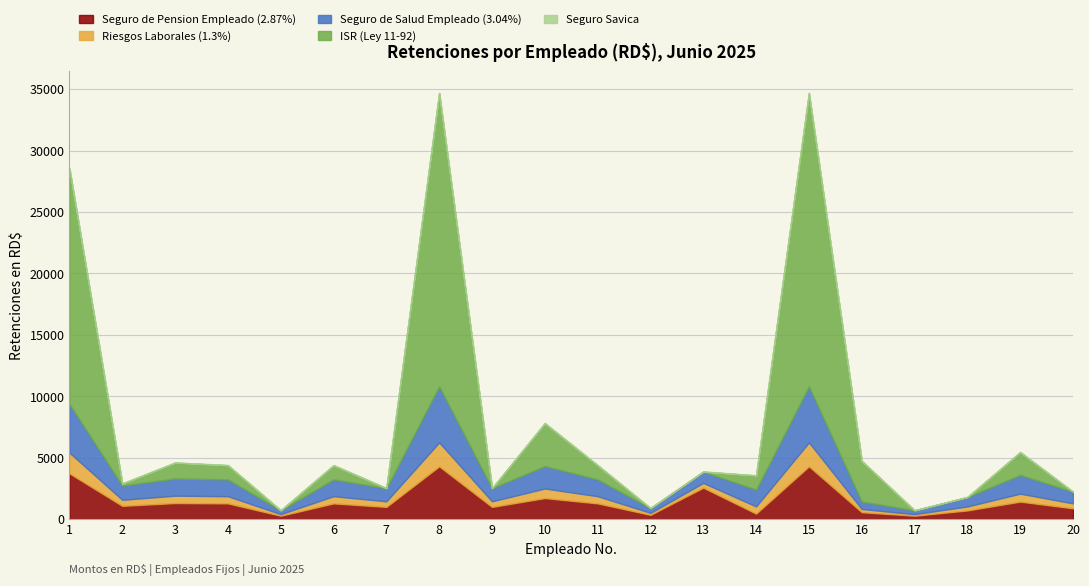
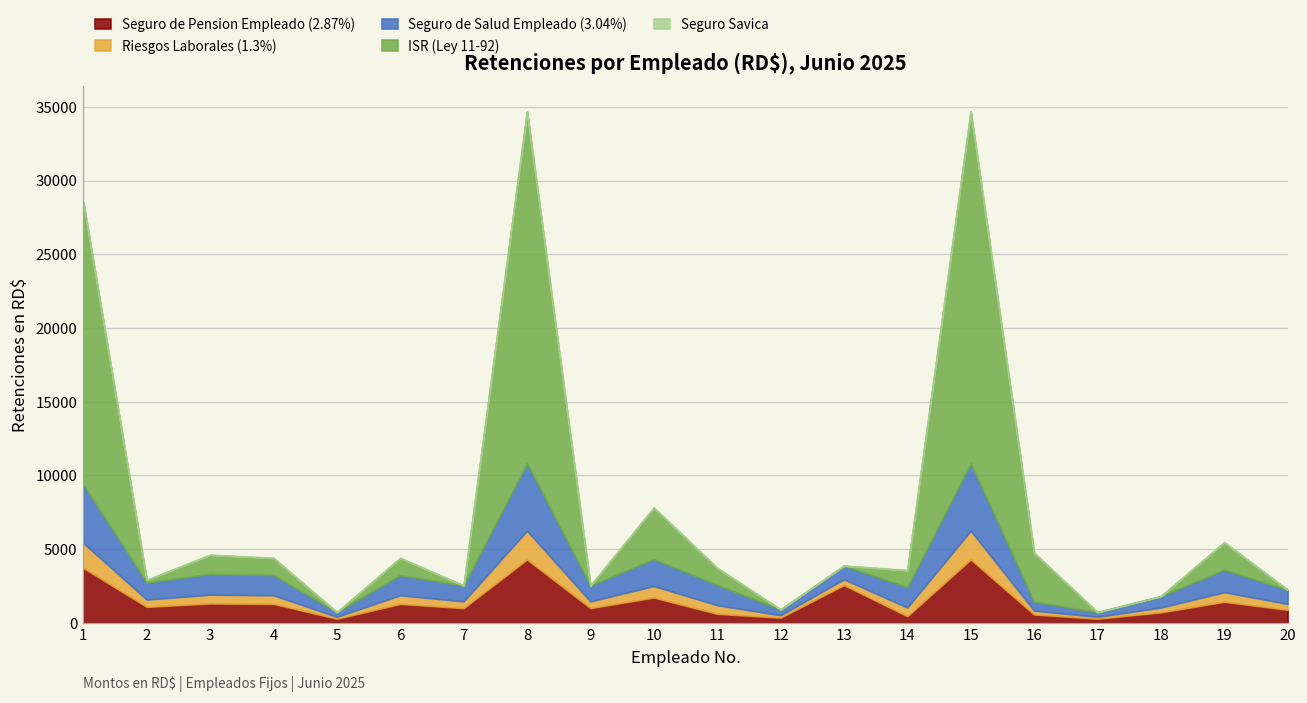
  {
    "Seguro de Pension Empleado (2.87%)": {
      "1": 3700,
      "2": 1100,
      "3": 1300,
      "4": 1300,
      "6": 1300,
      "7": 1000,
      "8": 4300,
      "9": 1000,
      "10": 1700,
-     "11": 1300,
+     "11": 600,
      "13": 2600,
      "14": 500,
      "15": 4300,
      "16": 600,
      "18": 700,
      "19": 1400,
      "20": 900
    },
    "Riesgos Laborales (1.3%)": {
      "1": 1700,
      "2": 500,
      "3": 600,
      "4": 600,
      "6": 600,
      "7": 500,
      "8": 2000,
      "9": 500,
      "10": 800,
      "11": 600,
      "13": 400,
      "14": 600,
      "15": 2000,
      "16": 300,
      "18": 300,
      "19": 700,
      "20": 400
    },
    "Seguro de Salud Empleado (3.04%)": {
      "1": 4000,
      "3": 1400,
      "4": 1400,
      "6": 1400,
      "8": 4600,
      "10": 1800,
      "11": 1400,
      "14": 1400,
      "15": 4600,
      "16": 600,
      "19": 1500
    }
  }
